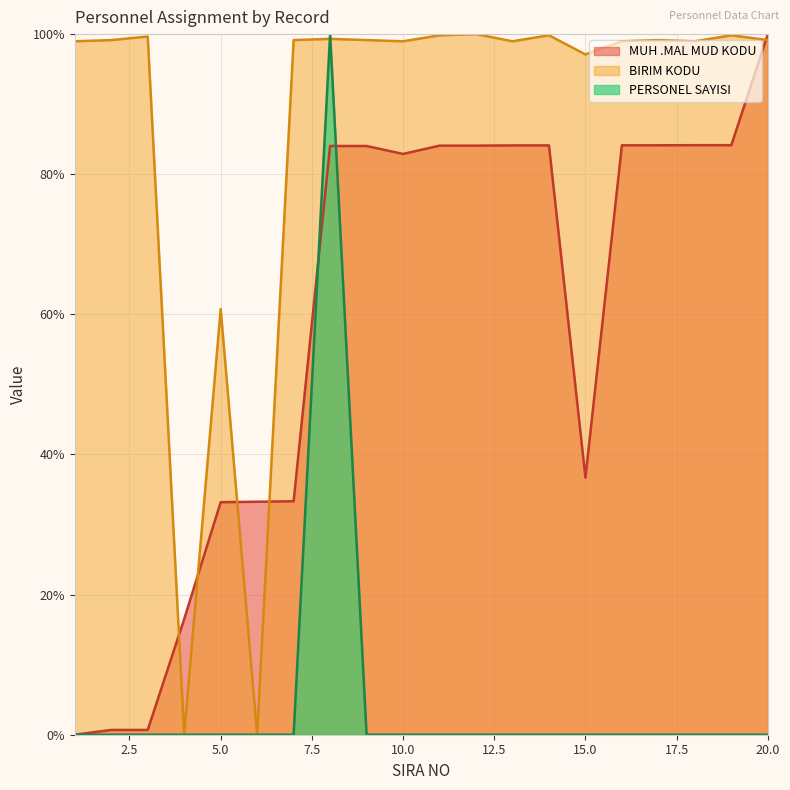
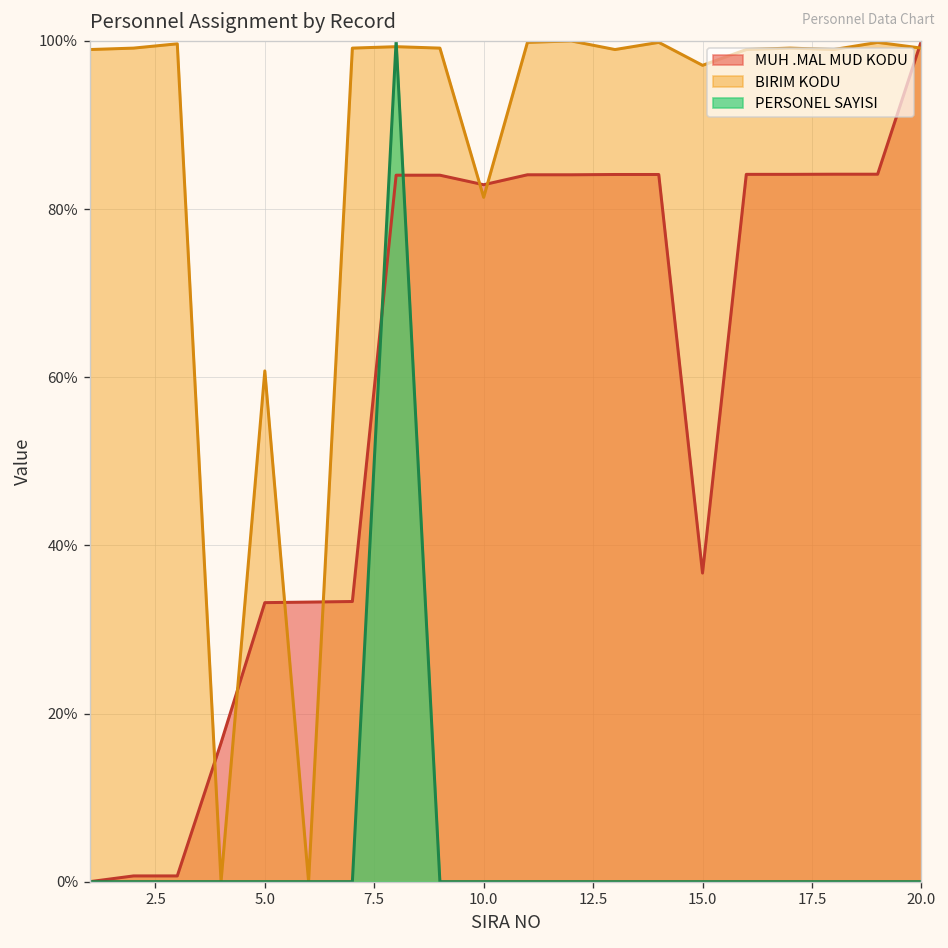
  {
    "MUH .MAL MUD KODU": {
      "5.0": "33%",
      "10.0": "83%",
      "15.0": "37%",
      "20.0": "100%"
    },
    "BIRIM KODU": {
      "5.0": "61%",
-     "10.0": "99%",
+     "10.0": "81%",
      "15.0": "97%",
      "20.0": "99%"
    },
    "PERSONEL SAYISI": {
      "5.0": "0%",
      "10.0": "0%",
      "15.0": "0%",
      "20.0": "0%"
    }
  }
